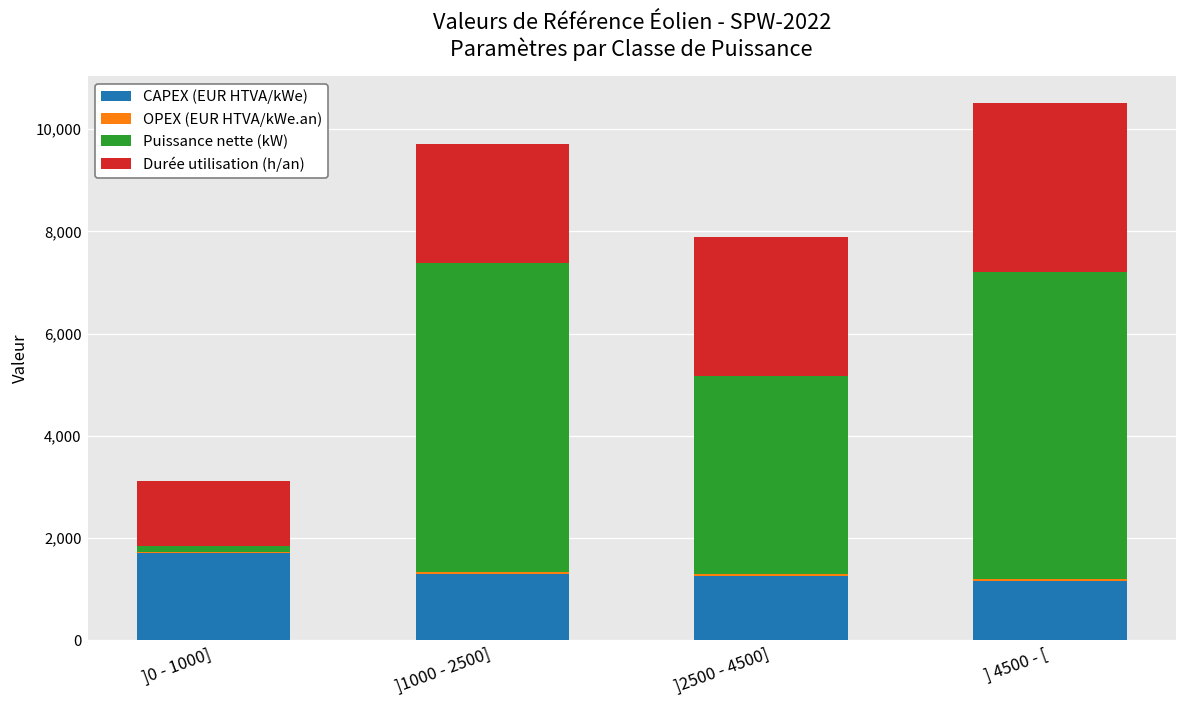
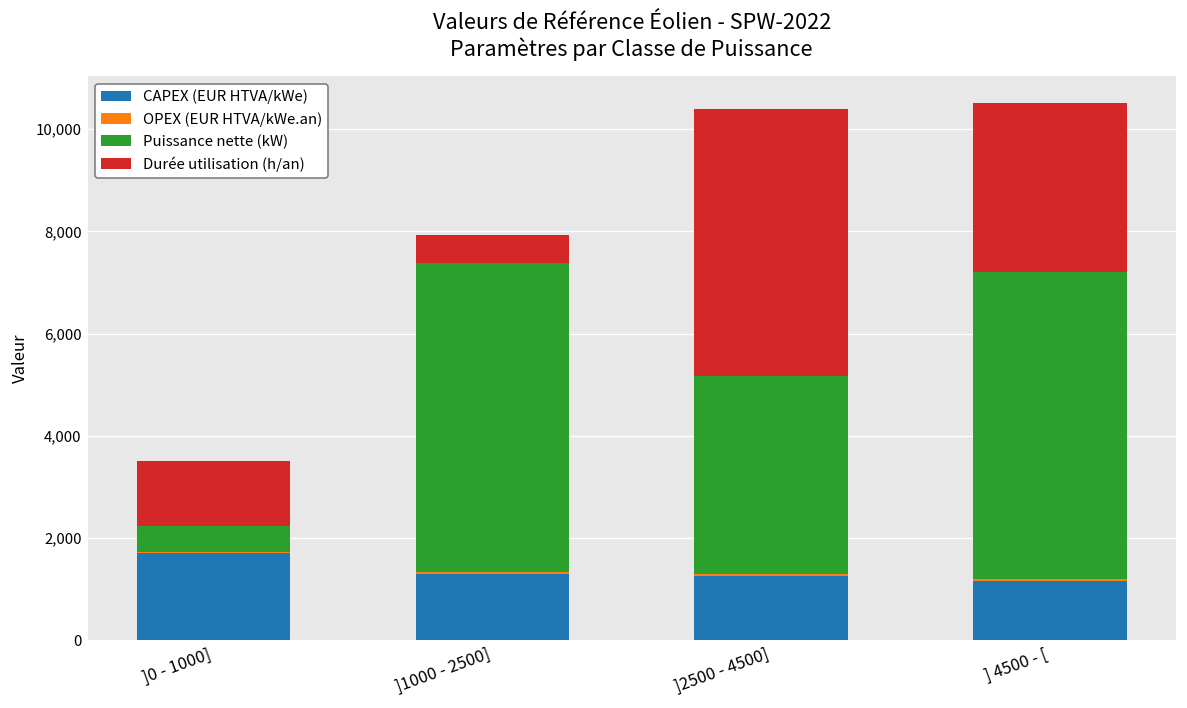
  {
    "CAPEX (EUR HTVA/kWe)": {
      "]0 - 1000]": "1,700",
      "]1000 - 2500]": "1,300",
      "]2500 - 4500]": "1,300",
      "] 4500 - [": "1,200"
    },
    "Puissance nette (kW)": {
-     "]0 - 1000]": "100",
+     "]0 - 1000]": "500",
      "]1000 - 2500]": "6,000",
      "]2500 - 4500]": "3,900",
      "] 4500 - [": "6,000"
    },
    "Durée utilisation (h/an)": {
      "]0 - 1000]": "1,300",
-     "]1000 - 2500]": "2,300",
-     "]2500 - 4500]": "2,700",
+     "]1000 - 2500]": "600",
+     "]2500 - 4500]": "5,200",
      "] 4500 - [": "3,300"
    }
  }
